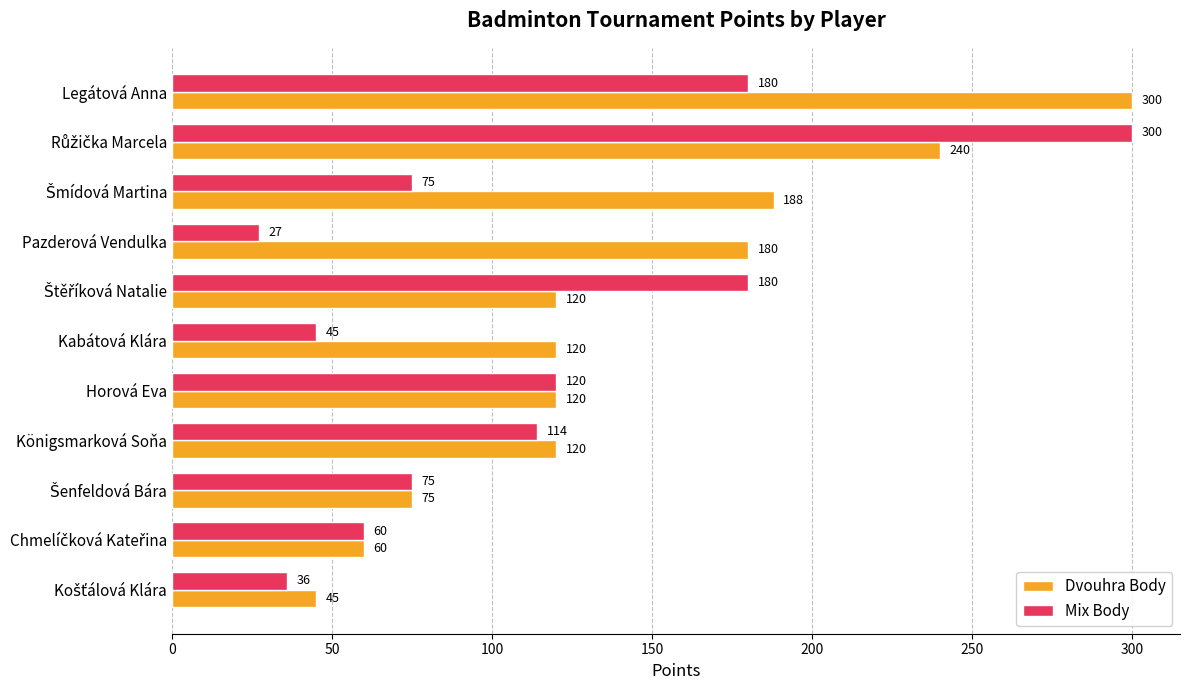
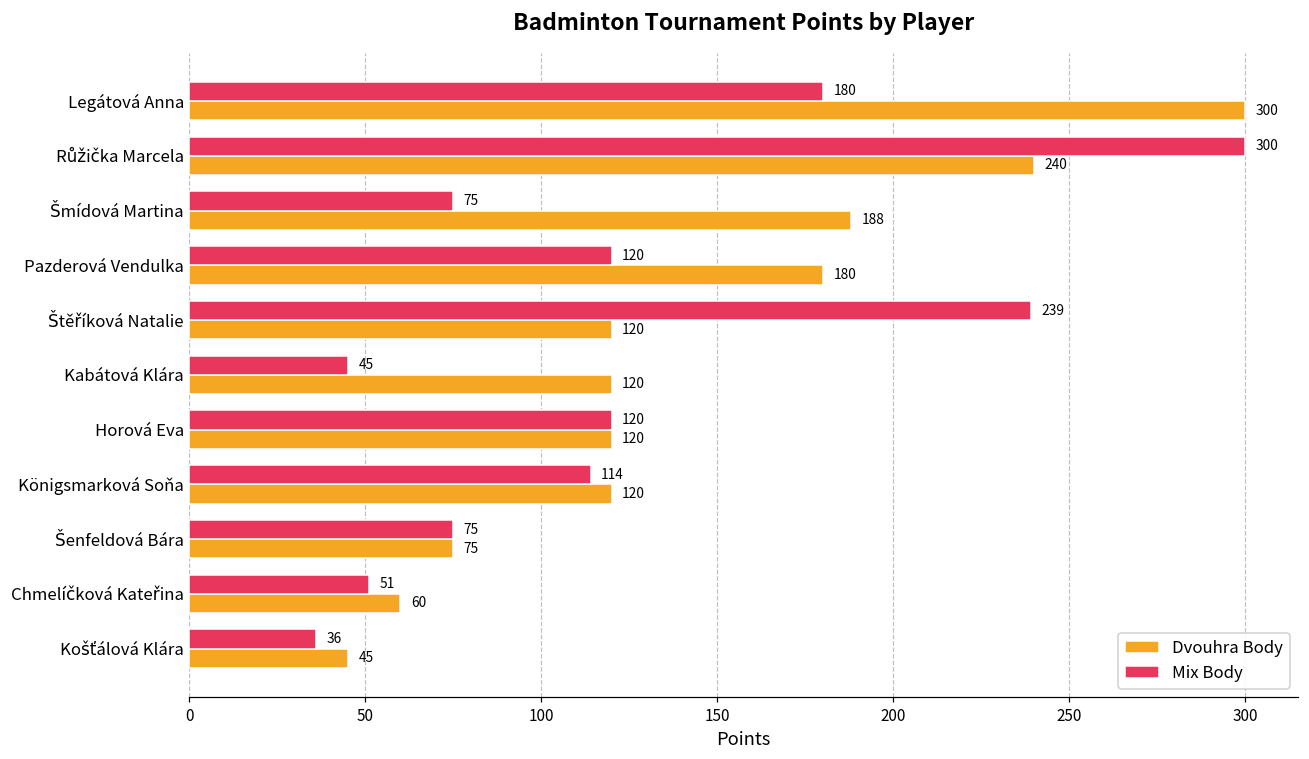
  {
    "Dvouhra Body": {
      "Legátová Anna": 300,
      "Růžička Marcela": 240,
      "Šmídová Martina": 188,
      "Pazderová Vendulka": 180,
      "Štěříková Natalie": 120,
      "Kabátová Klára": 120,
      "Horová Eva": 120,
      "Königsmarková Soňa": 120,
      "Šenfeldová Bára": 75,
      "Chmelíčková Kateřina": 60,
      "Košťálová Klára": 45
    },
    "Mix Body": {
      "Legátová Anna": 180,
      "Růžička Marcela": 300,
      "Šmídová Martina": 75,
-     "Pazderová Vendulka": 27,
-     "Štěříková Natalie": 180,
+     "Pazderová Vendulka": 120,
+     "Štěříková Natalie": 239,
      "Kabátová Klára": 45,
      "Horová Eva": 120,
      "Königsmarková Soňa": 114,
      "Šenfeldová Bára": 75,
-     "Chmelíčková Kateřina": 60,
+     "Chmelíčková Kateřina": 51,
      "Košťálová Klára": 36
    }
  }
